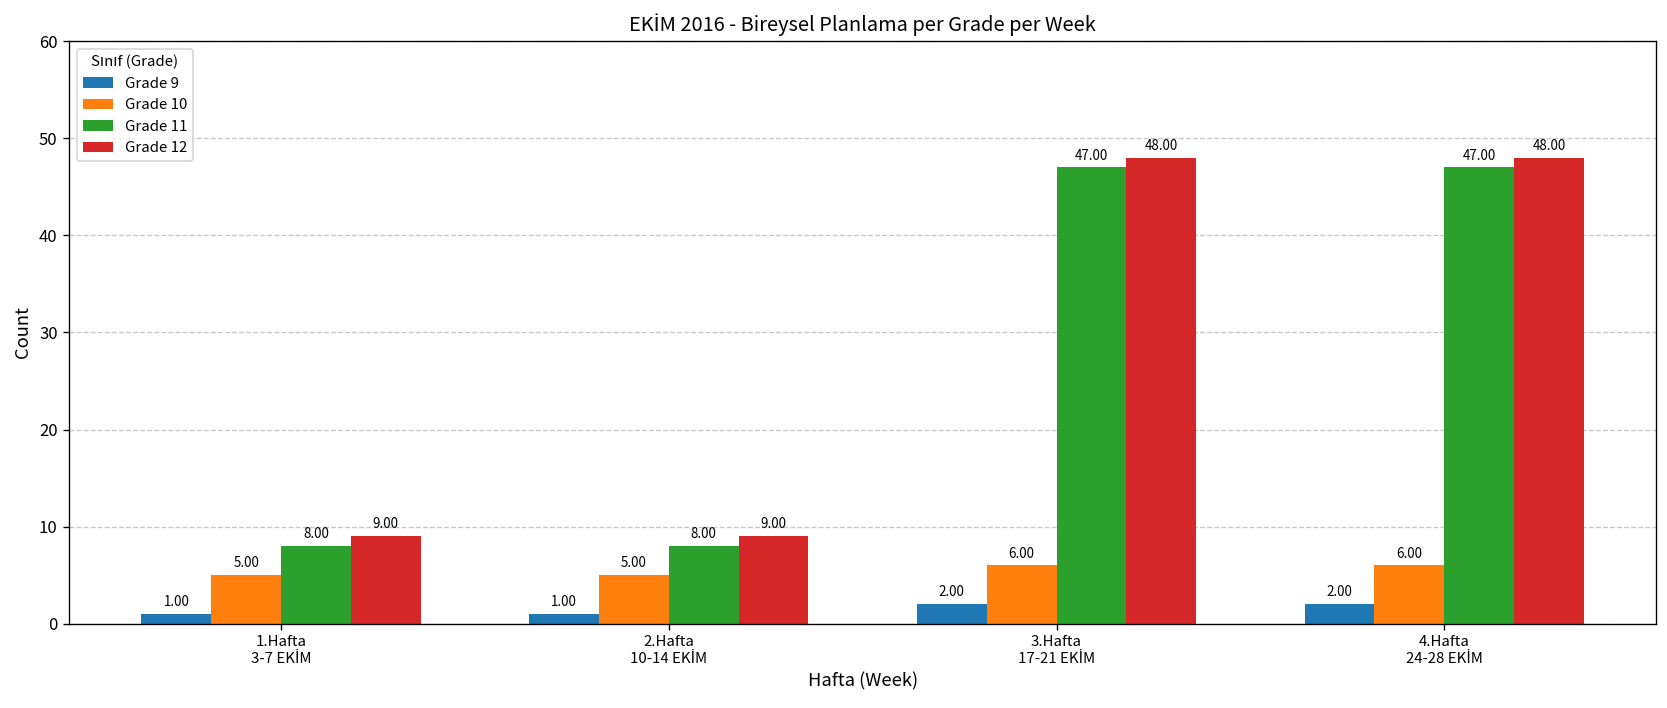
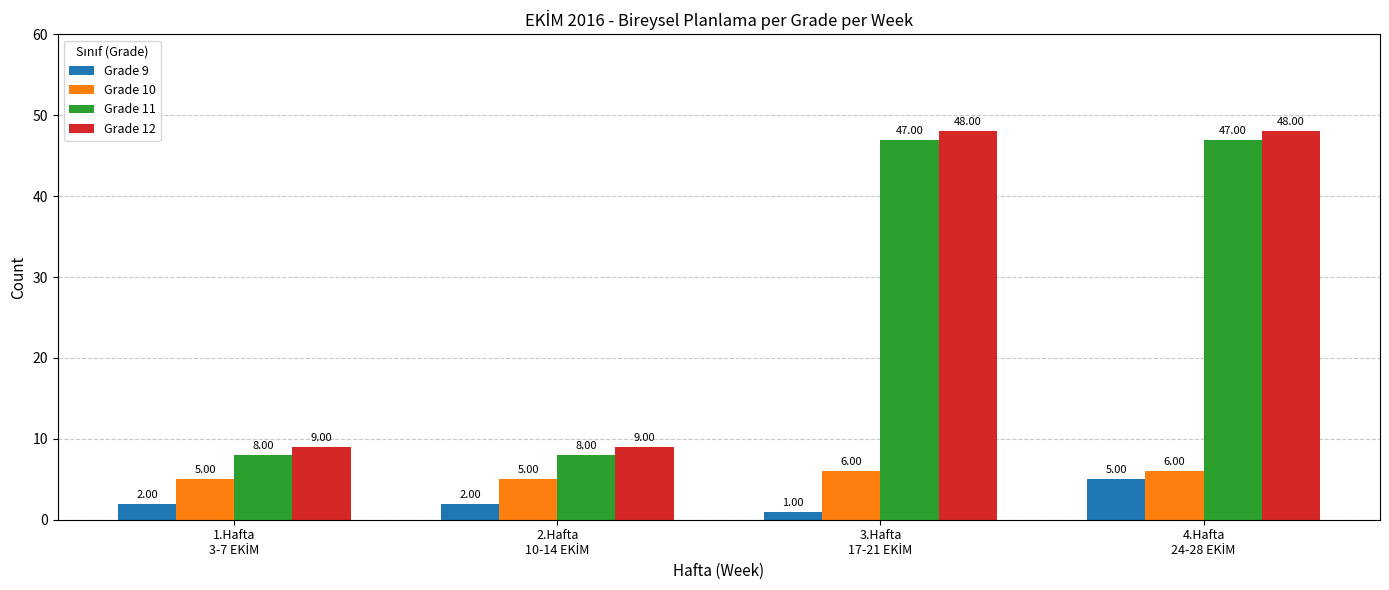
  {
    "Grade 9": {
-     "1.Hafta 3-7 EKİM": 1.00,
-     "2.Hafta 10-14 EKİM": 1.00,
-     "3.Hafta 17-21 EKİM": 2.00,
-     "4.Hafta 24-28 EKİM": 2.00
+     "1.Hafta 3-7 EKİM": 2.00,
+     "2.Hafta 10-14 EKİM": 2.00,
+     "3.Hafta 17-21 EKİM": 1.00,
+     "4.Hafta 24-28 EKİM": 5.00
    },
    "Grade 10": {
      "1.Hafta 3-7 EKİM": 5.00,
      "2.Hafta 10-14 EKİM": 5.00,
      "3.Hafta 17-21 EKİM": 6.00,
      "4.Hafta 24-28 EKİM": 6.00
    },
    "Grade 11": {
      "1.Hafta 3-7 EKİM": 8.00,
      "2.Hafta 10-14 EKİM": 8.00,
      "3.Hafta 17-21 EKİM": 47.00,
      "4.Hafta 24-28 EKİM": 47.00
    },
    "Grade 12": {
      "1.Hafta 3-7 EKİM": 9.00,
      "2.Hafta 10-14 EKİM": 9.00,
      "3.Hafta 17-21 EKİM": 48.00,
      "4.Hafta 24-28 EKİM": 48.00
    }
  }
